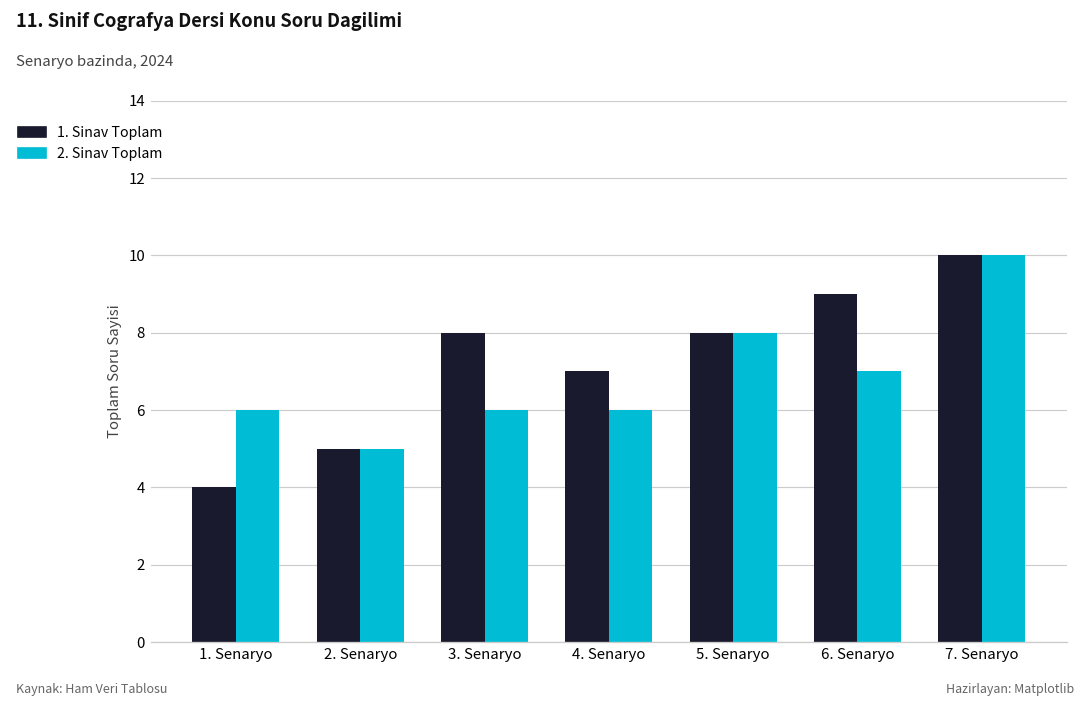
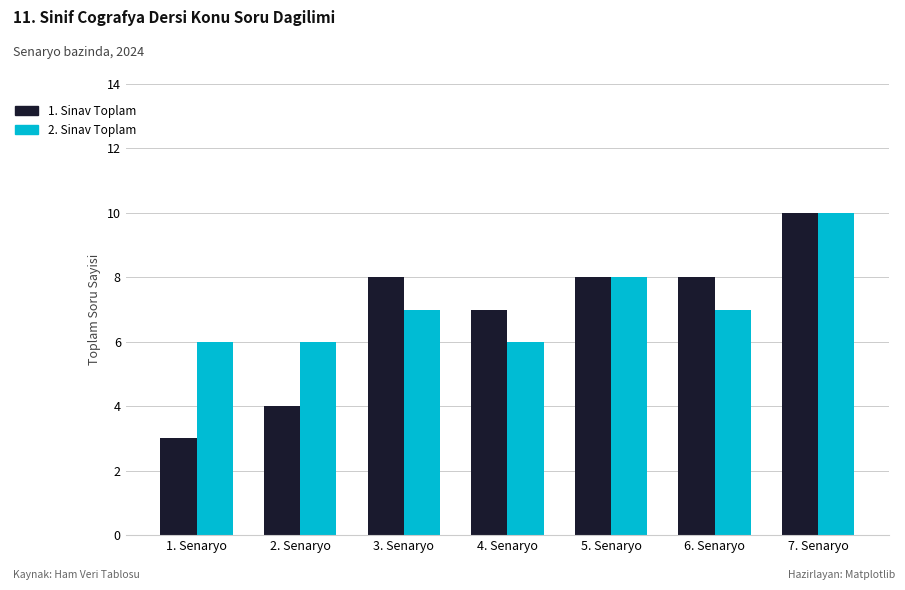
  {
    "1. Sinav Toplam": {
-     "1. Senaryo": 4,
-     "2. Senaryo": 5,
+     "1. Senaryo": 3,
+     "2. Senaryo": 4,
      "3. Senaryo": 8,
      "4. Senaryo": 7,
      "5. Senaryo": 8,
-     "6. Senaryo": 9,
+     "6. Senaryo": 8,
      "7. Senaryo": 10
    },
    "2. Sinav Toplam": {
      "1. Senaryo": 6,
-     "2. Senaryo": 5,
-     "3. Senaryo": 6,
+     "2. Senaryo": 6,
+     "3. Senaryo": 7,
      "4. Senaryo": 6,
      "5. Senaryo": 8,
      "6. Senaryo": 7,
      "7. Senaryo": 10
    }
  }
